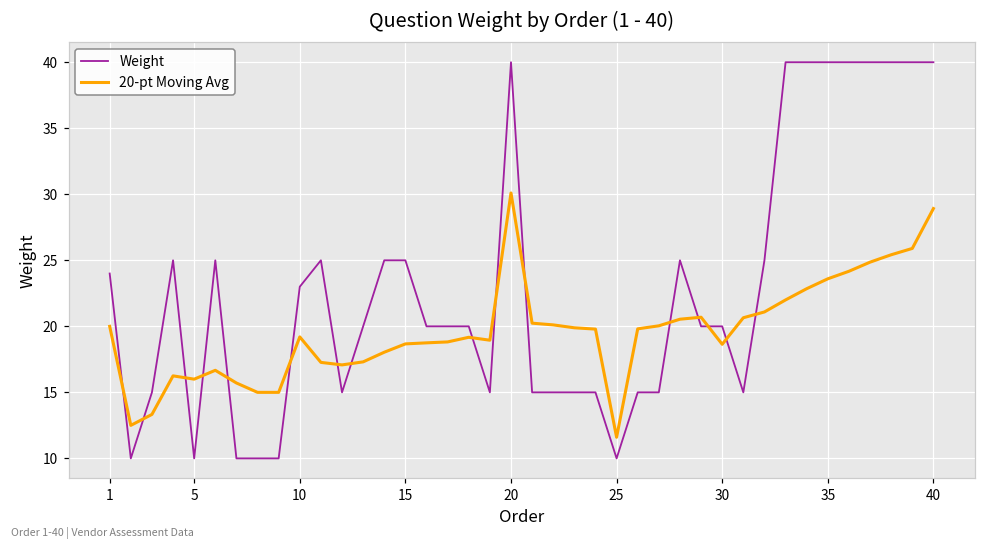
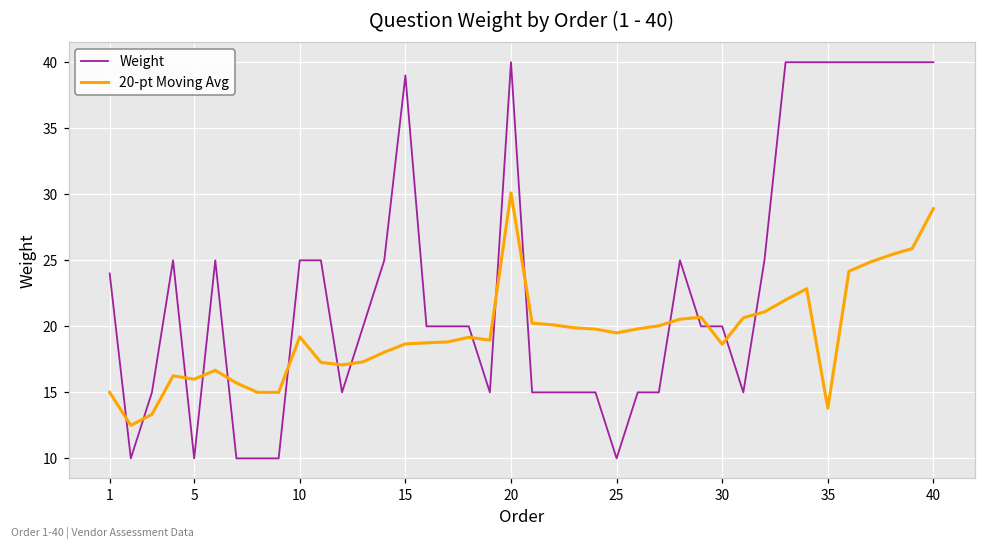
  {
    "Weight": {
      "1": 24,
      "5": 10,
-     "10": 23,
-     "15": 25,
+     "10": 25,
+     "15": 39,
      "20": 40,
      "25": 10,
      "30": 20,
      "35": 40,
      "40": 40
    },
    "20-pt Moving Avg": {
-     "1": 20,
+     "1": 15,
      "5": 16.0,
      "10": 19.2,
      "15": 18.7,
      "20": 30.1,
-     "25": 11.6,
+     "25": 19.5,
      "30": 18.6,
-     "35": 23.6,
+     "35": 13.8,
      "40": 28.9
    }
  }
